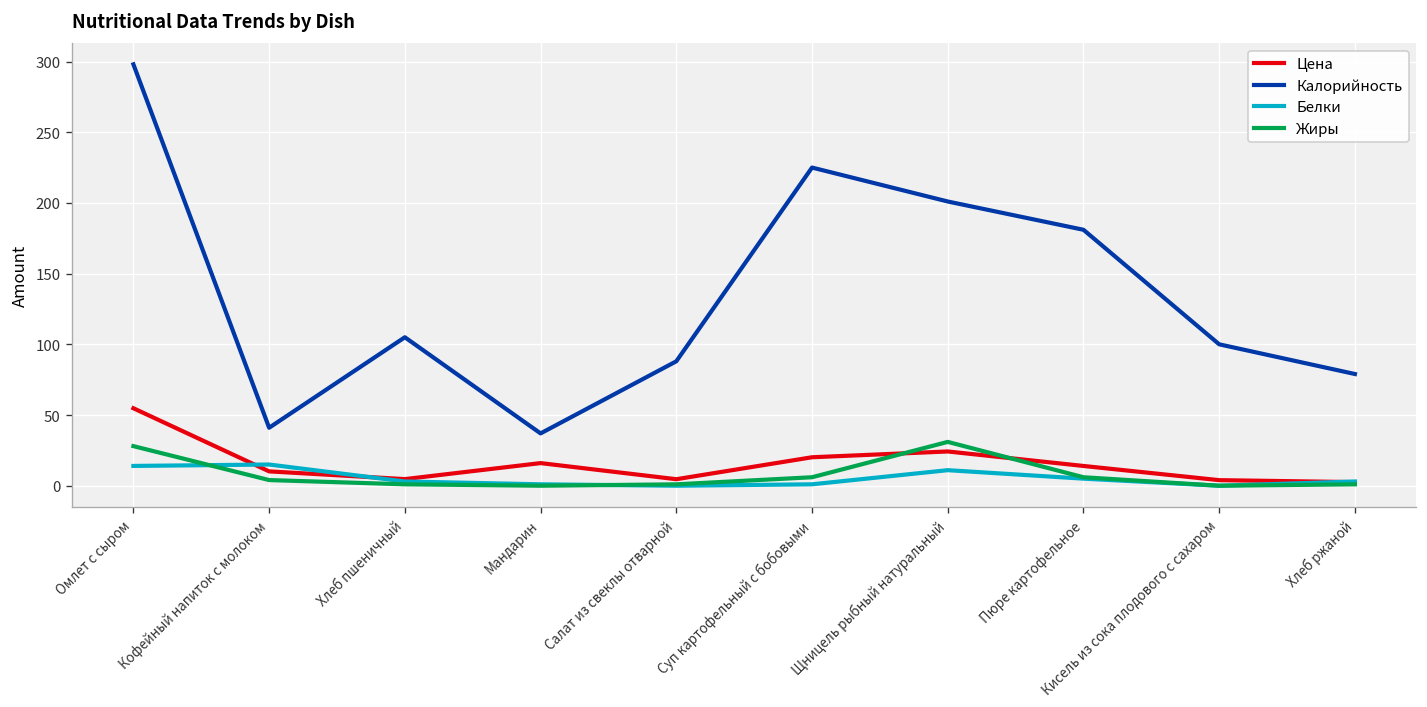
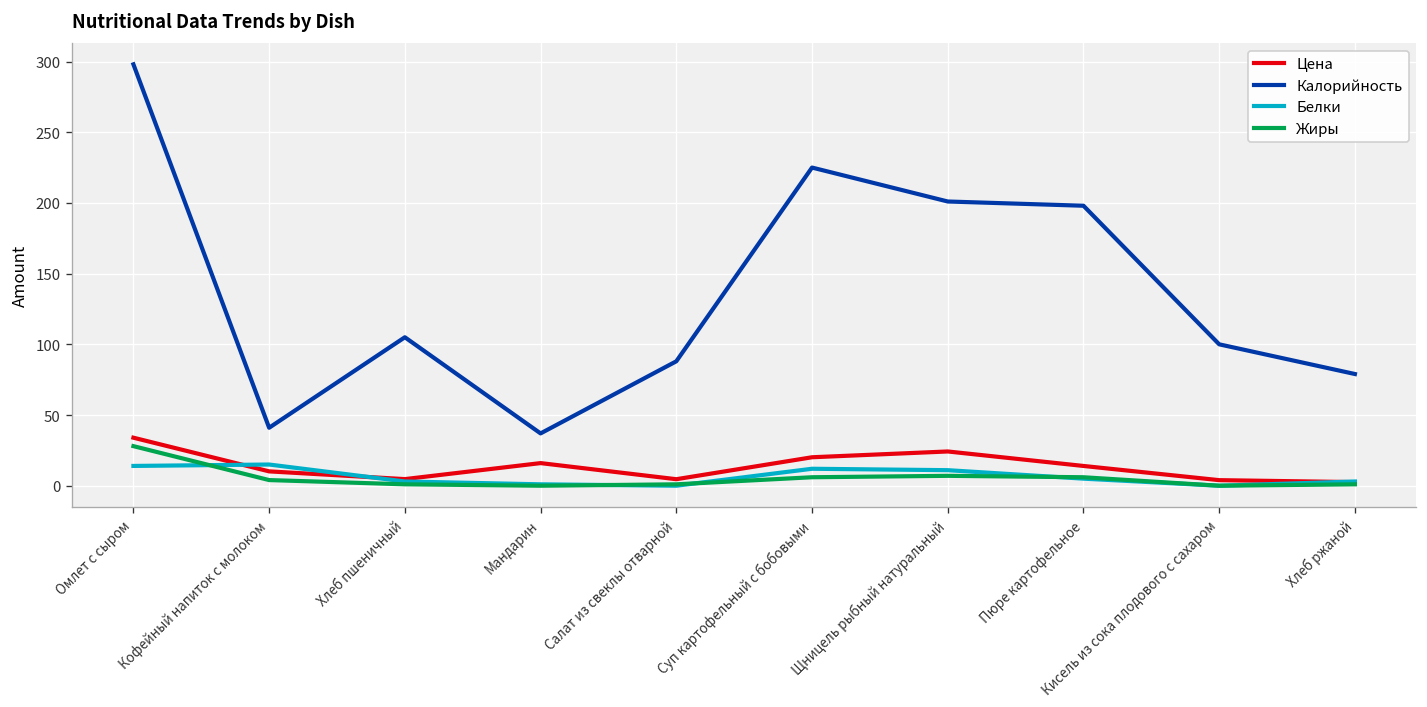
  {
    "Цена": {
-     "Омлет с сыром": 55,
+     "Омлет с сыром": 34,
      "Кофейный напиток с молоком": 10,
      "Мандарин": 16,
      "Салат из свеклы отварной": 5,
      "Суп картофельный с бобовыми": 20,
      "Щницель рыбный натуральный": 24,
      "Пюре картофельное": 14,
      "Кисель из сока плодового с сахаром": 4
    },
    "Калорийность": {
      "Омлет с сыром": 298,
      "Кофейный напиток с молоком": 41,
      "Хлеб пшеничный": 105,
      "Мандарин": 37,
      "Салат из свеклы отварной": 88,
      "Суп картофельный с бобовыми": 225,
      "Щницель рыбный натуральный": 201,
-     "Пюре картофельное": 181,
+     "Пюре картофельное": 198,
      "Кисель из сока плодового с сахаром": 100,
      "Хлеб ржаной": 79
    },
    "Белки": {
      "Омлет с сыром": 14,
      "Кофейный напиток с молоком": 15,
-     "Суп картофельный с бобовыми": 1,
+     "Суп картофельный с бобовыми": 12,
      "Щницель рыбный натуральный": 11
    },
    "Жиры": {
      "Омлет с сыром": 28,
      "Кофейный напиток с молоком": 4,
      "Суп картофельный с бобовыми": 6,
-     "Щницель рыбный натуральный": 31
+     "Щницель рыбный натуральный": 7
    }
  }
